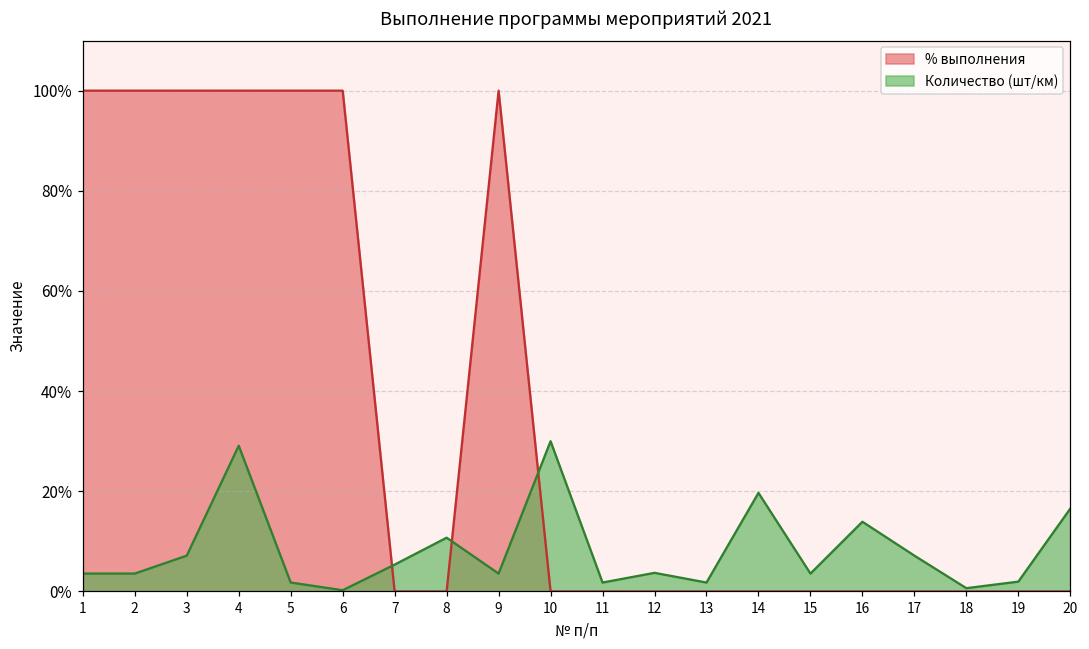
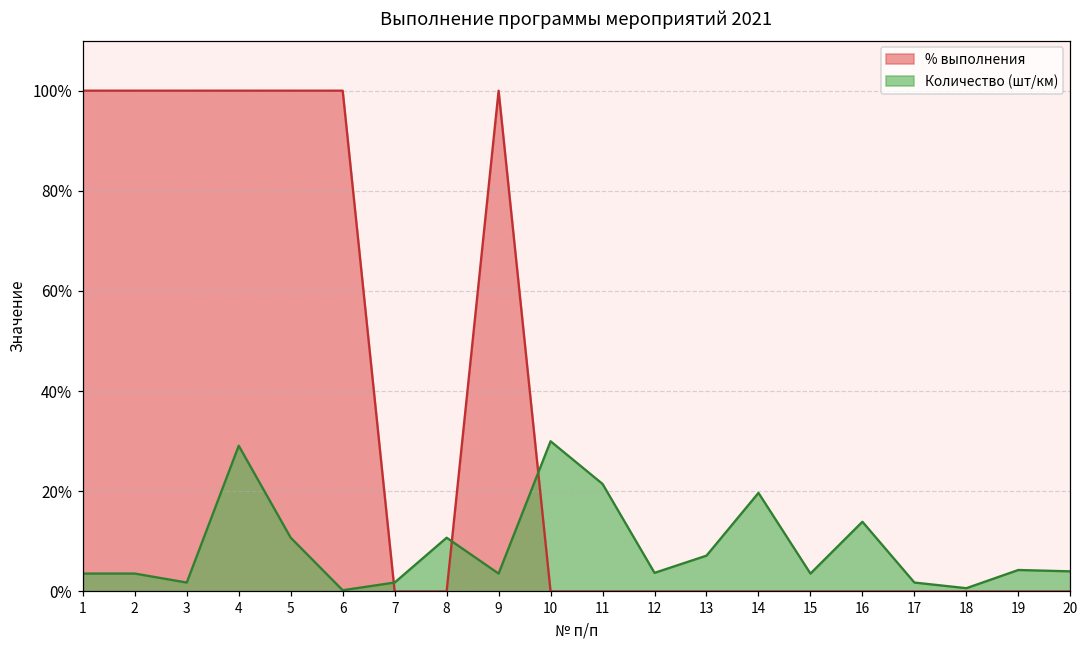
  {
    "% выполнения": {
      "1": "100%",
      "2": "100%",
      "3": "100%",
      "4": "100%",
      "5": "100%",
      "6": "100%",
      "7": "0%",
      "8": "0%",
      "9": "100%",
      "10": "0%",
      "11": "0%",
      "12": "0%",
      "13": "0%",
      "14": "0%",
      "15": "0%",
      "16": "0%",
      "17": "0%",
      "18": "0%",
      "19": "0%",
      "20": "0%"
    },
    "Количество (шт/км)": {
      "1": "4%",
      "2": "4%",
-     "3": "7%",
+     "3": "2%",
      "4": "29%",
-     "5": "2%",
+     "5": "11%",
      "6": "0%",
-     "7": "5%",
+     "7": "2%",
      "8": "11%",
      "9": "4%",
      "10": "30%",
-     "11": "2%",
+     "11": "21%",
      "12": "4%",
-     "13": "2%",
+     "13": "7%",
      "14": "20%",
      "15": "4%",
      "16": "14%",
-     "17": "7%",
+     "17": "2%",
      "18": "1%",
-     "19": "2%",
-     "20": "17%"
+     "19": "4%",
+     "20": "4%"
    }
  }
